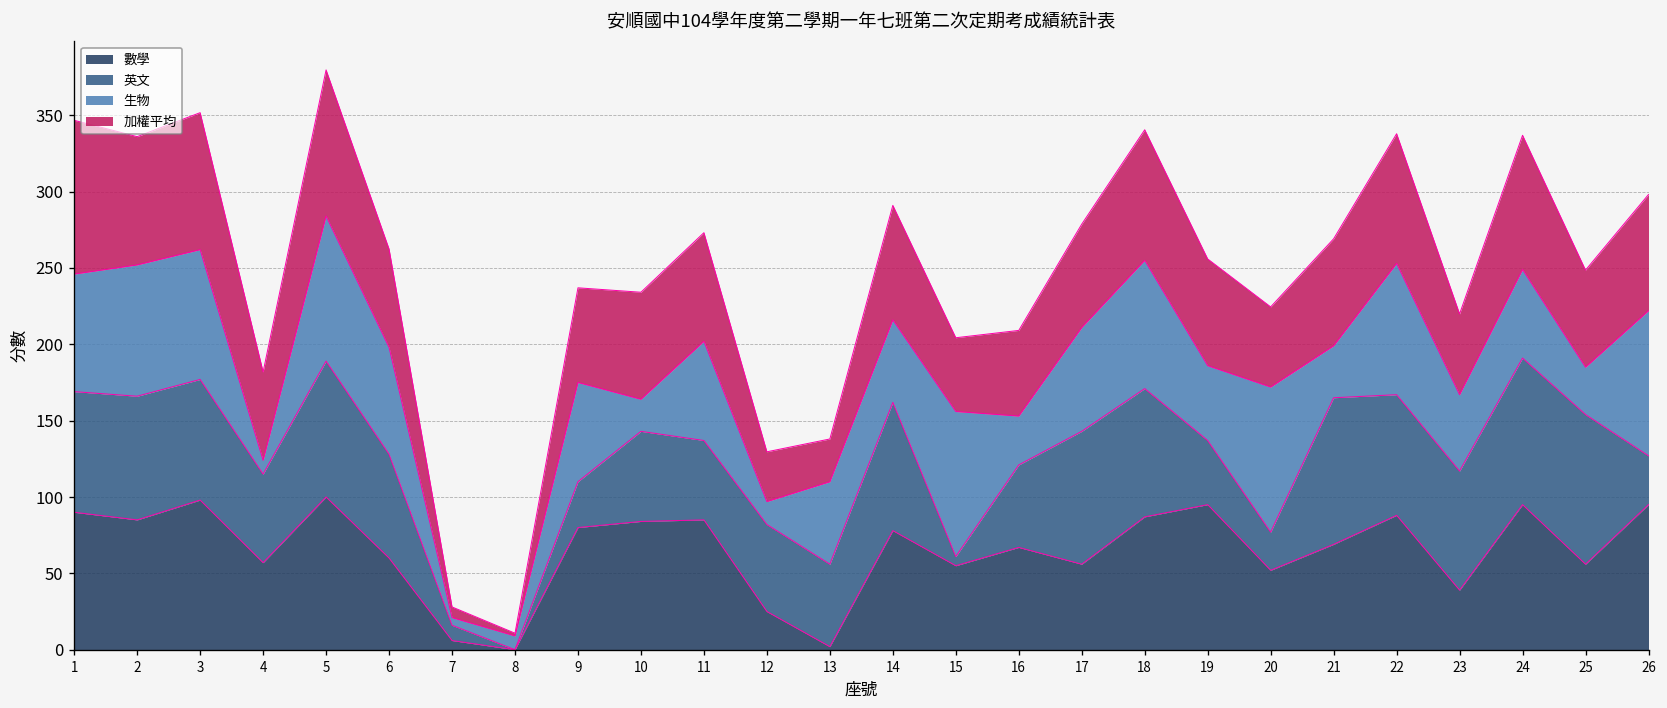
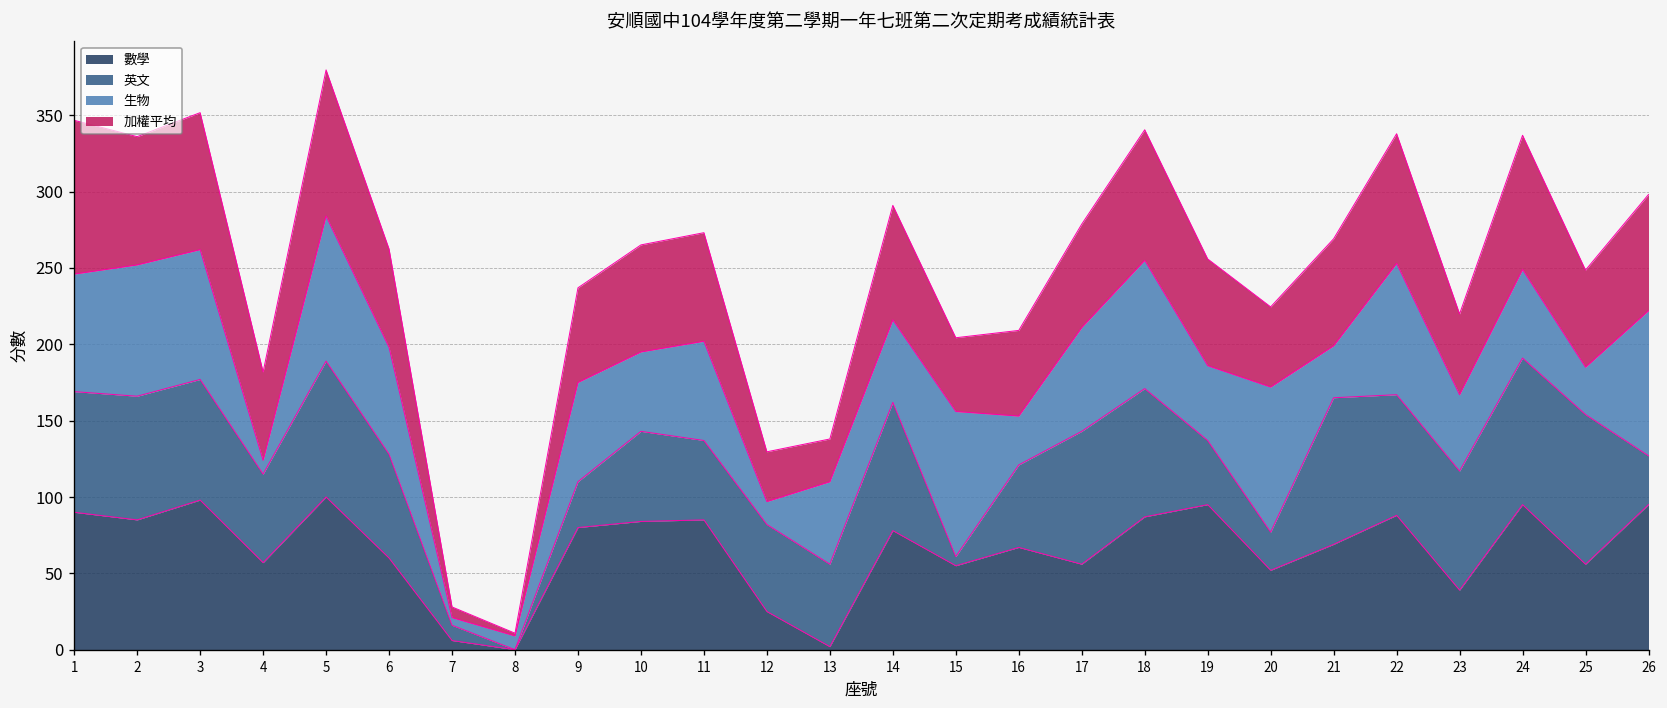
  {
    "生物": {
      "1": 77,
      "2": 86,
      "3": 85,
      "4": 9,
      "5": 95,
      "6": 70,
      "7": 5,
      "9": 65,
-     "10": 21,
+     "10": 52,
      "11": 65,
      "12": 15,
      "13": 54,
      "14": 54,
      "15": 95,
      "16": 32,
      "17": 68,
      "18": 84,
      "19": 49,
      "20": 95,
      "21": 34,
      "22": 86,
      "23": 50,
      "24": 58,
      "25": 31,
      "26": 95
    },
    "加權平均": {
      "1": 101,
      "2": 84,
      "3": 90,
      "4": 58,
      "5": 96,
      "6": 64,
      "7": 7,
      "9": 62,
      "10": 70,
      "11": 71,
      "12": 33,
      "13": 28,
      "14": 75,
      "15": 48,
      "16": 56,
      "17": 68,
      "18": 86,
      "19": 70,
      "20": 53,
      "21": 70,
      "22": 85,
      "23": 53,
      "24": 88,
      "25": 64,
      "26": 76
    }
  }
